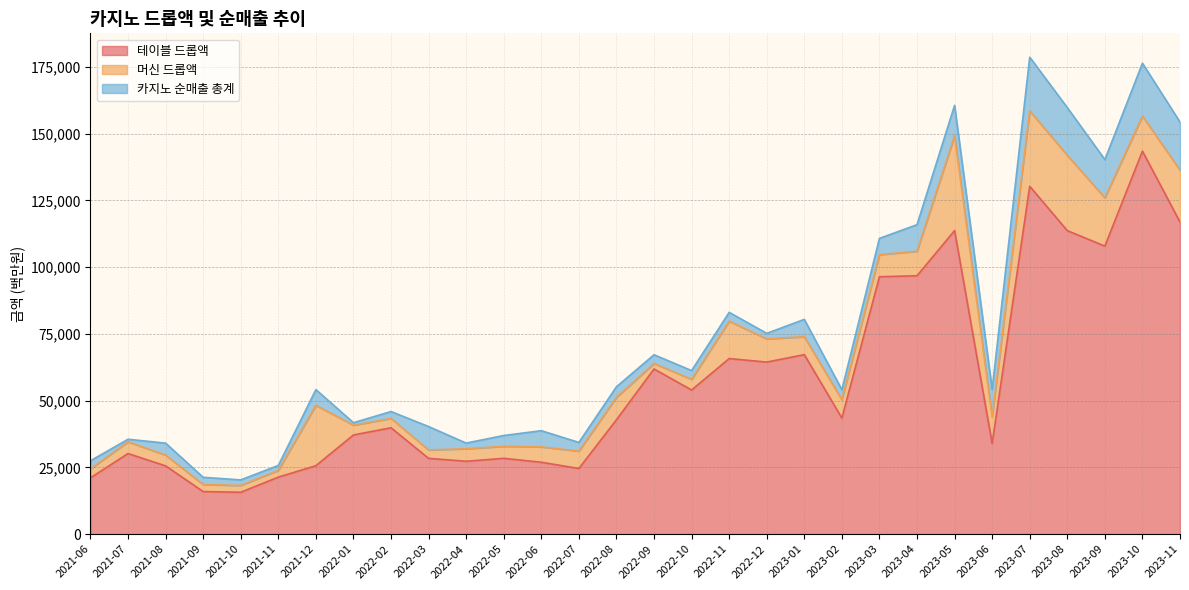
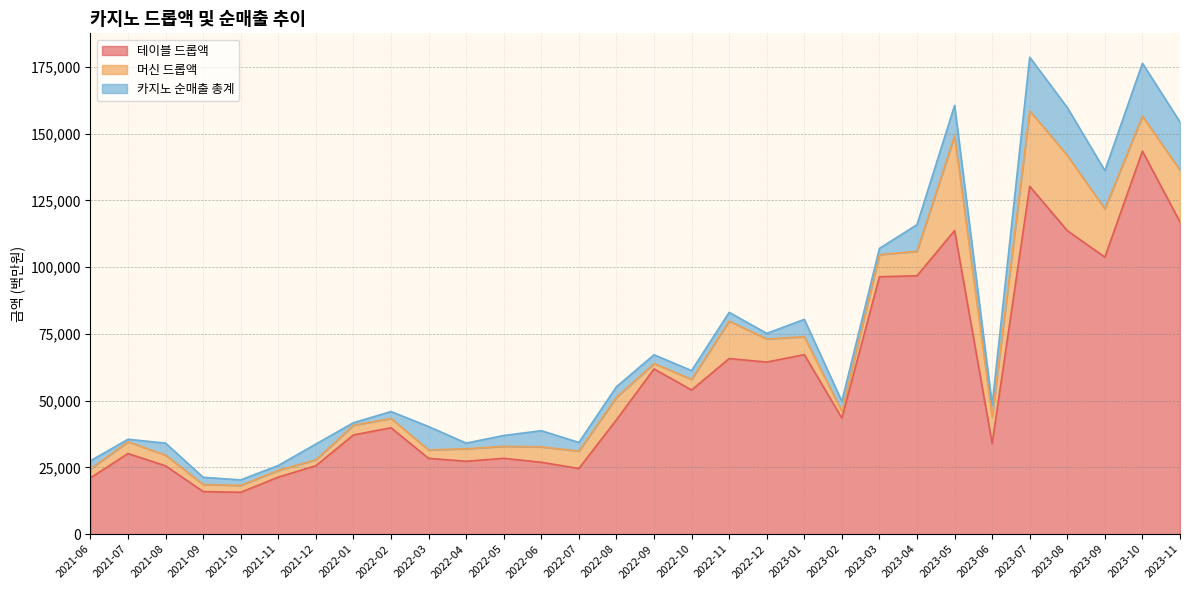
  {
    "테이블 드롭액": {
      "2021-06": "21,000",
      "2021-07": "30,000",
      "2021-08": "26,000",
      "2021-09": "16,000",
      "2021-10": "16,000",
      "2021-11": "21,000",
      "2021-12": "26,000",
      "2022-01": "37,000",
      "2022-02": "40,000",
      "2022-03": "28,000",
      "2022-04": "27,000",
      "2022-05": "28,000",
      "2022-06": "27,000",
      "2022-07": "25,000",
      "2022-08": "43,000",
      "2022-09": "62,000",
      "2022-10": "54,000",
      "2022-11": "66,000",
      "2022-12": "64,000",
      "2023-01": "67,000",
      "2023-02": "43,000",
      "2023-03": "96,000",
      "2023-04": "97,000",
      "2023-05": "114,000",
      "2023-06": "34,000",
      "2023-07": "130,000",
      "2023-08": "114,000",
-     "2023-09": "108,000",
+     "2023-09": "104,000",
      "2023-10": "143,000",
      "2023-11": "117,000"
    },
    "머신 드롭액": {
      "2021-06": "3,000",
      "2021-07": "4,000",
      "2021-08": "4,000",
      "2021-09": "3,000",
      "2021-10": "3,000",
      "2021-11": "3,000",
-     "2021-12": "23,000",
+     "2021-12": "2,000",
      "2022-02": "3,000",
      "2022-03": "3,000",
      "2022-04": "5,000",
      "2022-05": "4,000",
      "2022-06": "6,000",
      "2022-07": "6,000",
      "2022-08": "8,000",
      "2022-09": "2,000",
      "2022-10": "4,000",
      "2022-11": "14,000",
      "2022-12": "9,000",
      "2023-01": "7,000",
-     "2023-02": "7,000",
+     "2023-02": "3,000",
      "2023-03": "8,000",
      "2023-04": "9,000",
      "2023-05": "35,000",
      "2023-06": "10,000",
      "2023-07": "28,000",
      "2023-08": "28,000",
      "2023-09": "18,000",
      "2023-10": "13,000",
      "2023-11": "19,000"
    },
    "카지노 순매출 총계": {
      "2021-06": "3,000",
      "2021-07": "1,000",
      "2021-08": "4,000",
      "2021-09": "3,000",
      "2021-10": "2,000",
      "2021-11": "2,000",
      "2021-12": "6,000",
      "2022-02": "3,000",
      "2022-03": "9,000",
      "2022-04": "2,000",
      "2022-05": "4,000",
      "2022-06": "6,000",
      "2022-07": "3,000",
      "2022-08": "4,000",
      "2022-09": "3,000",
      "2022-10": "3,000",
      "2022-11": "3,000",
      "2022-12": "2,000",
      "2023-01": "6,000",
      "2023-02": "4,000",
-     "2023-03": "6,000",
+     "2023-03": "2,000",
      "2023-04": "10,000",
      "2023-05": "11,000",
-     "2023-06": "10,000",
+     "2023-06": "4,000",
      "2023-07": "20,000",
      "2023-08": "18,000",
      "2023-09": "14,000",
      "2023-10": "20,000",
      "2023-11": "18,000"
    }
  }
